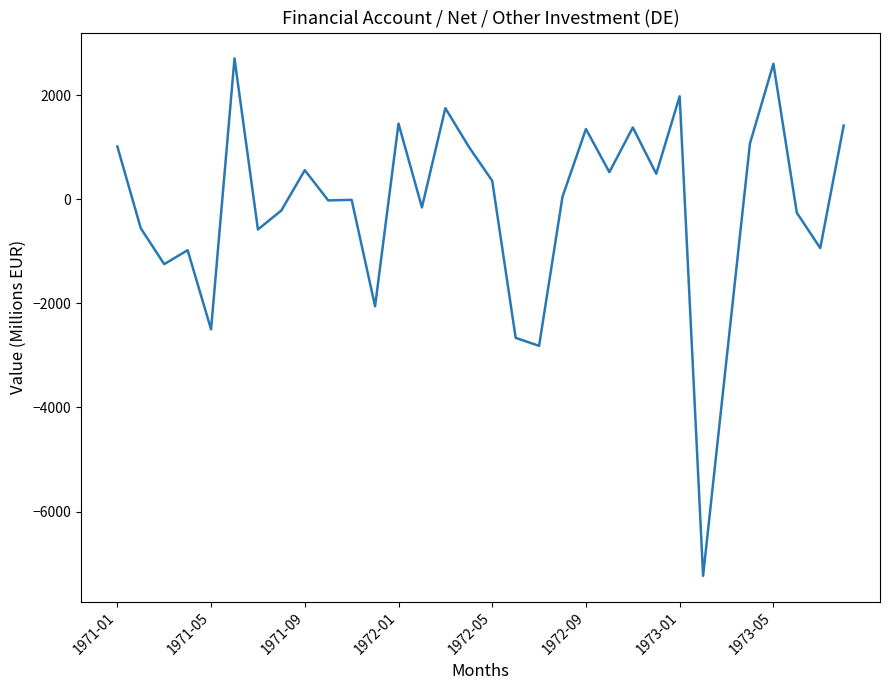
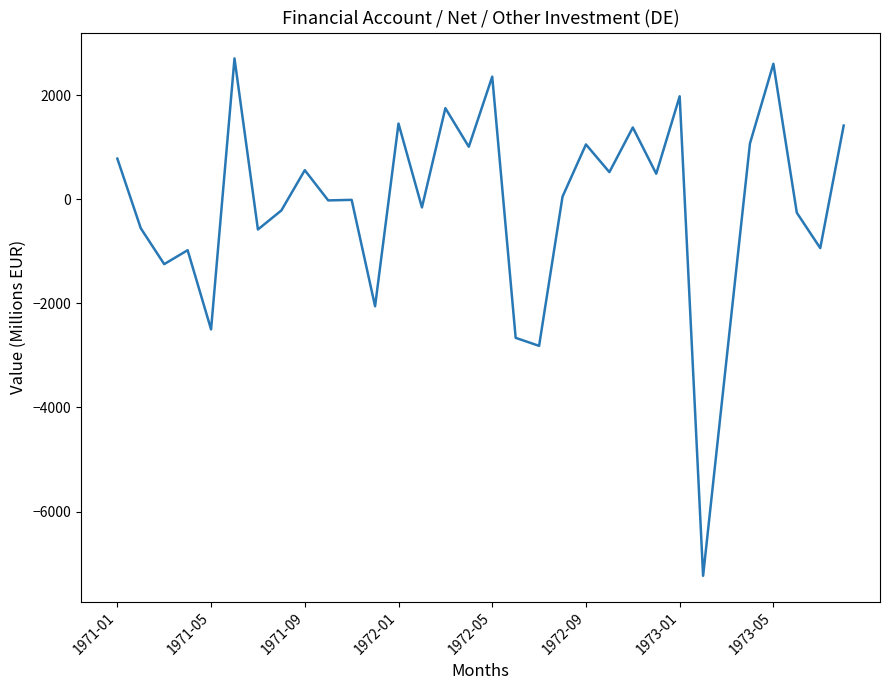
  {
-   "1971-01": 1000,
+   "1971-01": 800,
    "1971-05": -2500,
    "1971-09": 600,
    "1972-01": 1500,
-   "1972-05": 400,
-   "1972-09": 1400,
+   "1972-05": 2400,
+   "1972-09": 1100,
    "1973-01": 2000,
    "1973-05": 2600
  }
